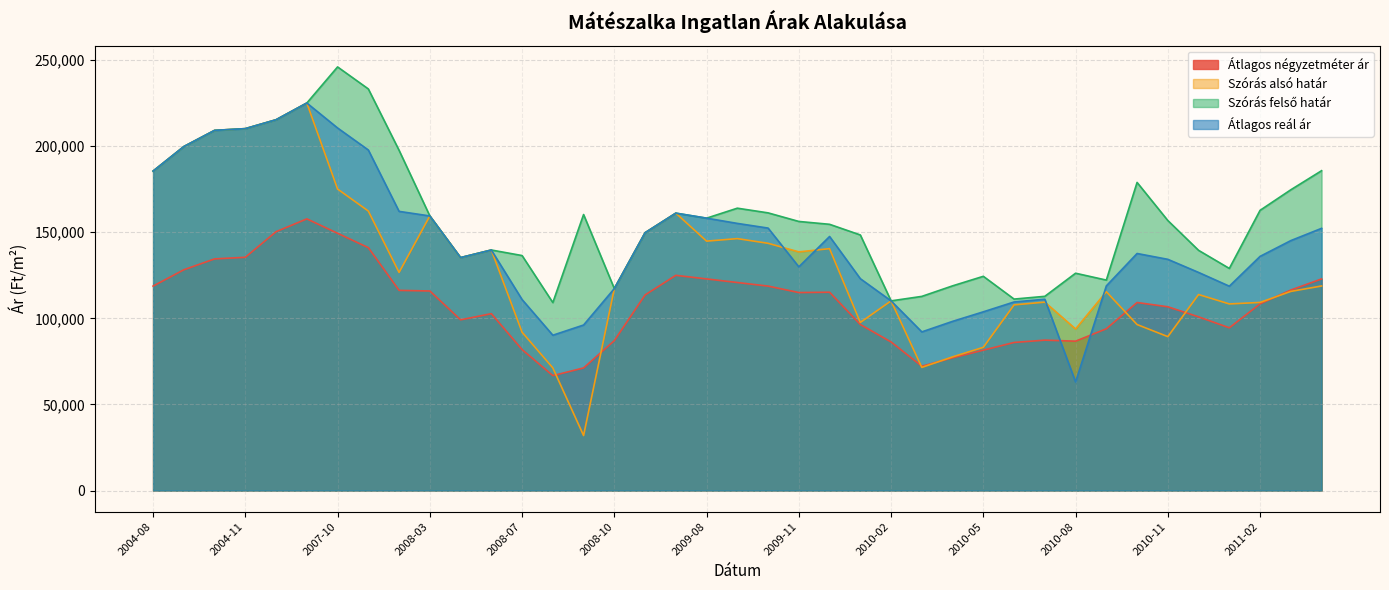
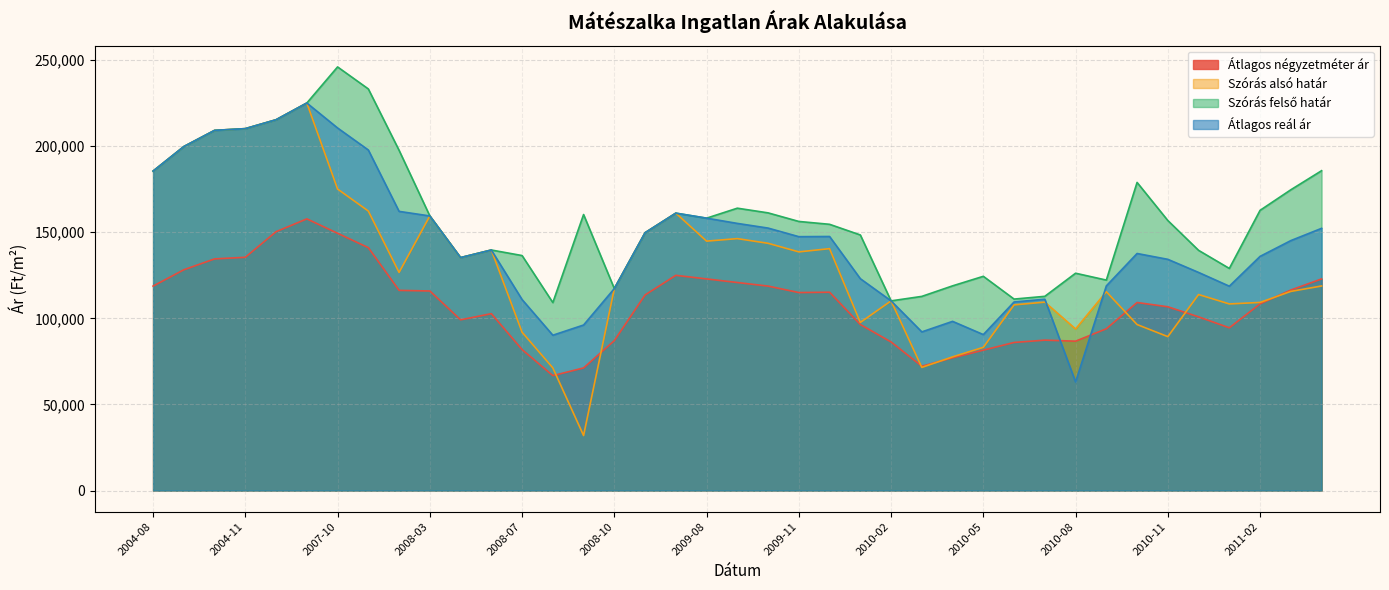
  {
    "Átlagos négyzetméter ár": {
      "2004-08": "119,000",
      "2004-11": "135,000",
      "2007-10": "149,000",
      "2008-03": "116,000",
      "2008-07": "82,000",
      "2008-10": "87,000",
      "2009-08": "123,000",
      "2009-11": "115,000",
      "2010-02": "86,000",
      "2010-05": "82,000",
      "2010-08": "87,000",
      "2010-11": "107,000"
    },
    "Szórás alsó határ": {
      "2007-10": "175,000",
      "2008-07": "92,000",
      "2009-08": "145,000",
      "2009-11": "139,000",
      "2010-05": "83,000",
      "2010-08": "94,000",
      "2010-11": "89,000"
    },
    "Szórás felső határ": {
      "2007-10": "246,000",
      "2008-07": "136,000",
      "2009-11": "156,000",
      "2010-05": "124,000",
      "2010-08": "126,000",
      "2010-11": "157,000",
      "2011-02": "163,000"
    },
    "Átlagos reál ár": {
      "2007-10": "211,000",
      "2008-07": "111,000",
-     "2009-11": "130,000",
-     "2010-05": "104,000",
+     "2009-11": "147,000",
+     "2010-05": "91,000",
      "2010-08": "63,000",
      "2010-11": "134,000",
      "2011-02": "136,000"
    }
  }
